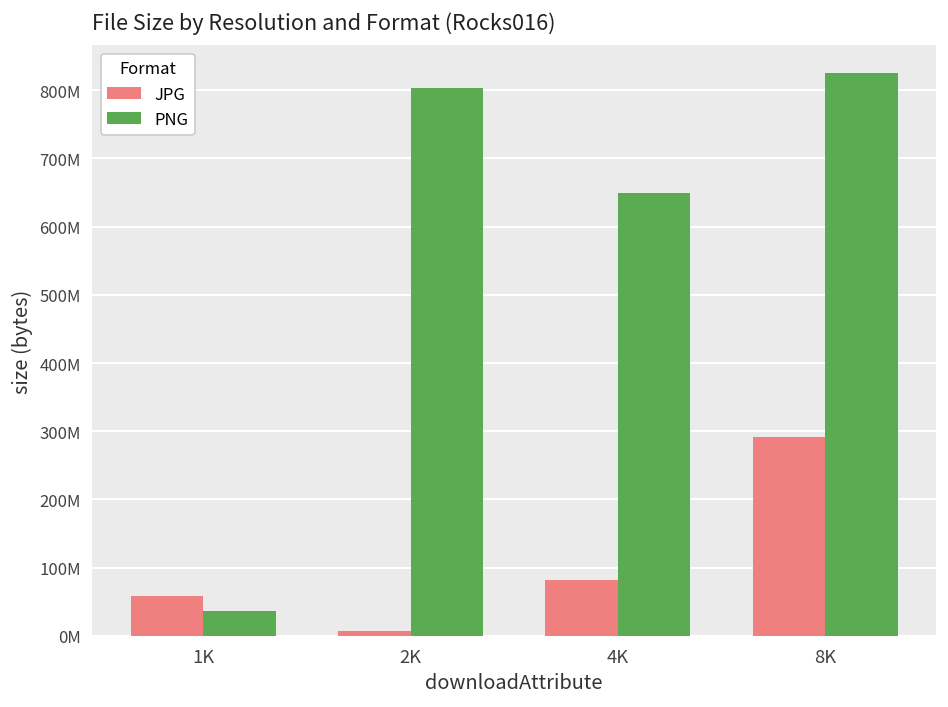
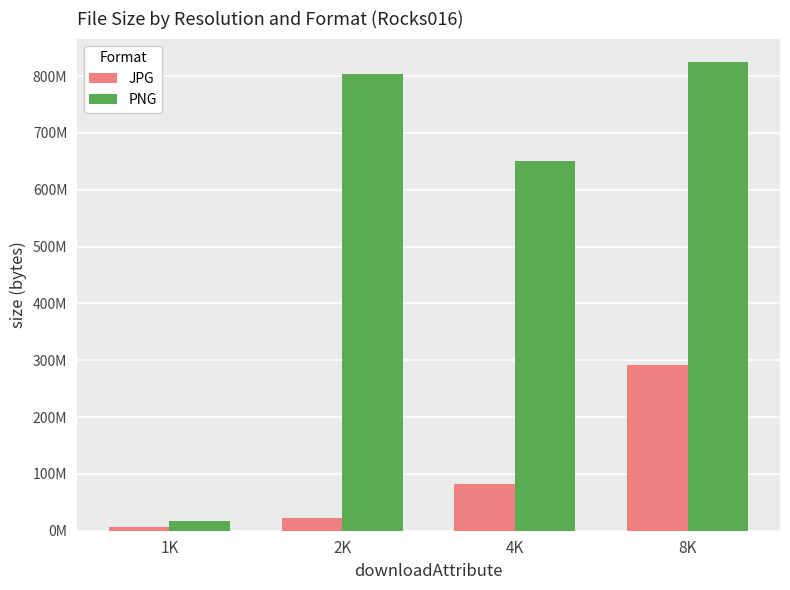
  {
    "JPG": {
-     "1K": 60000000,
-     "2K": 10000000,
+     "1K": 10000000,
+     "2K": 20000000,
      "4K": 80000000,
      "8K": 290000000
    },
    "PNG": {
-     "1K": 40000000,
+     "1K": 20000000,
      "2K": 800000000,
      "4K": 650000000,
      "8K": 820000000
    }
  }
